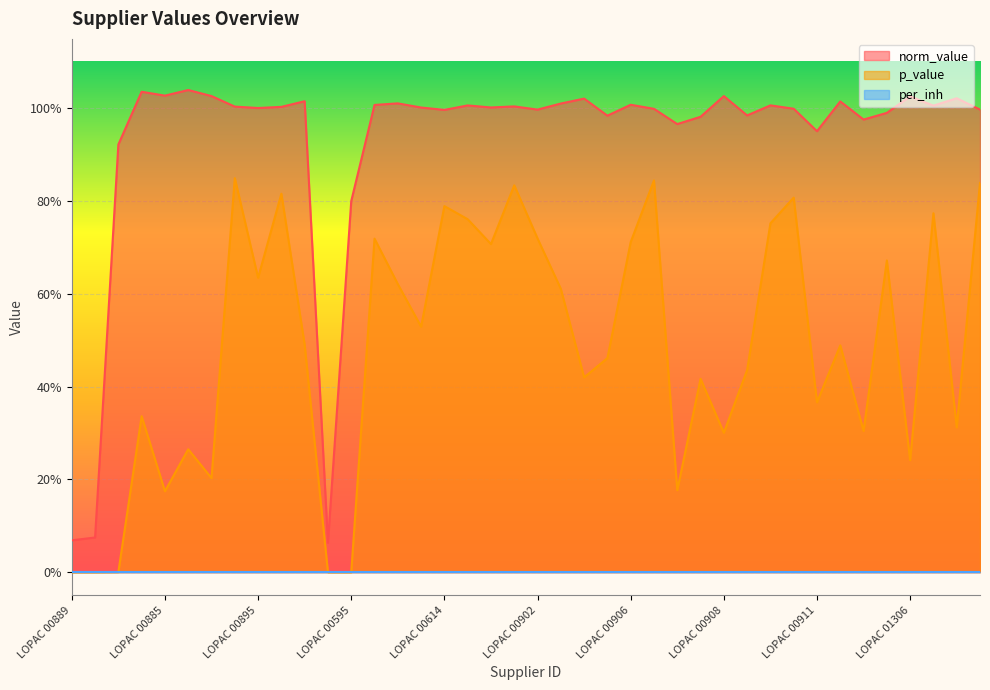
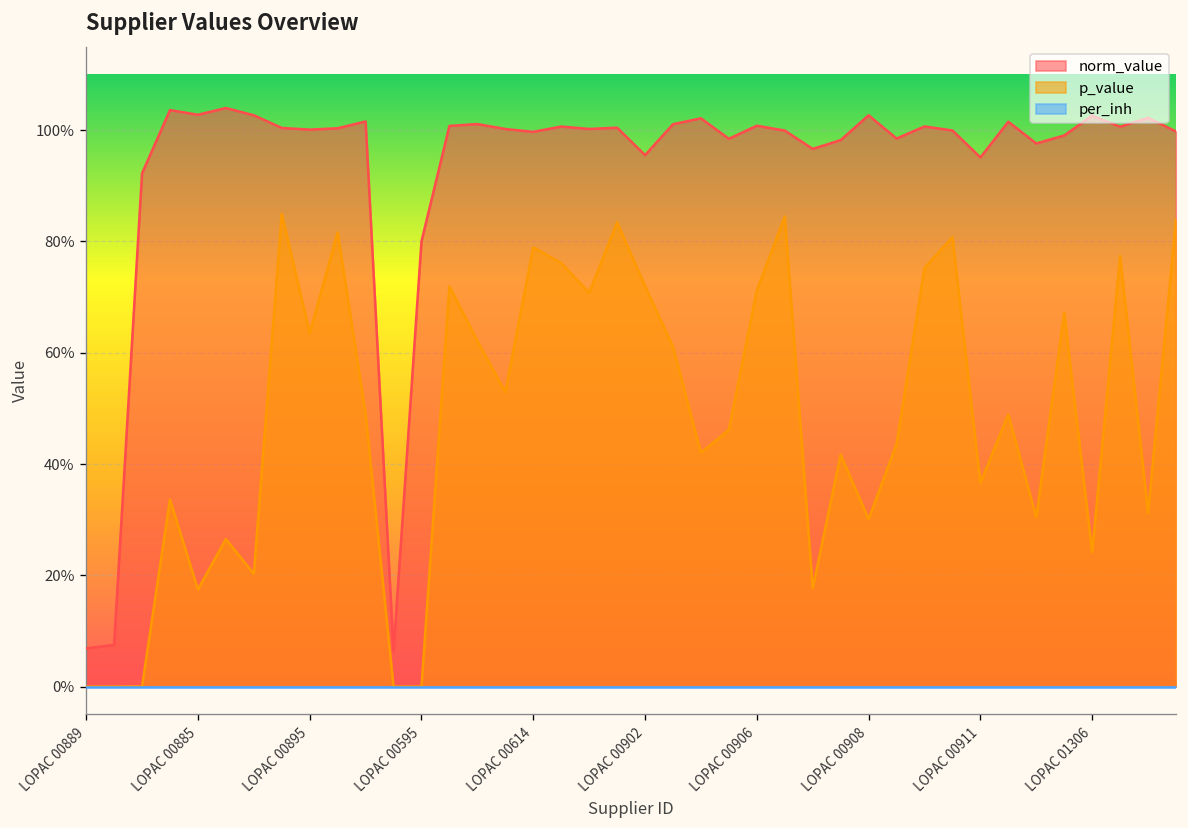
  {
    "norm_value": {
      "LOPAC 00889": "7%",
      "LOPAC 00885": "103%",
      "LOPAC 00895": "100%",
      "LOPAC 00595": "80%",
      "LOPAC 00614": "100%",
-     "LOPAC 00902": "100%",
+     "LOPAC 00902": "96%",
      "LOPAC 00906": "101%",
      "LOPAC 00908": "103%",
      "LOPAC 00911": "95%"
    },
    "p_value": {
      "LOPAC 00885": "17%",
      "LOPAC 00895": "63%",
      "LOPAC 00614": "79%",
      "LOPAC 00902": "72%",
      "LOPAC 00906": "71%",
      "LOPAC 00908": "30%",
      "LOPAC 00911": "37%",
      "LOPAC 01306": "24%"
    },
    "per_inh": {
      "LOPAC 00885": "0%",
      "LOPAC 00895": "0%",
      "LOPAC 00614": "0%",
      "LOPAC 00902": "0%",
      "LOPAC 00906": "0%",
      "LOPAC 00908": "0%",
      "LOPAC 00911": "0%",
      "LOPAC 01306": "0%"
    }
  }
